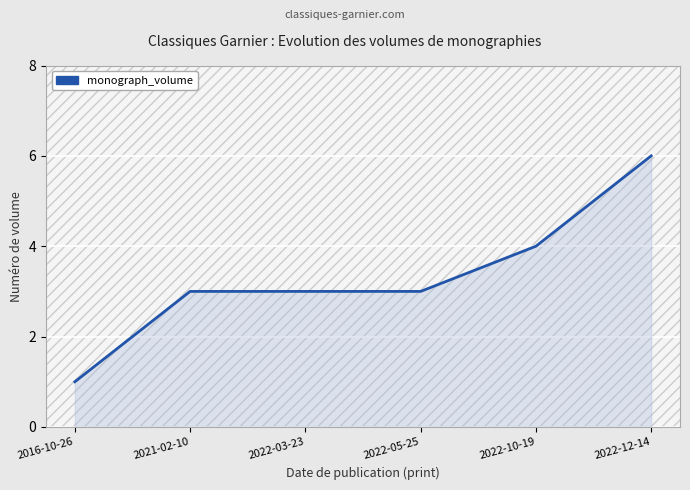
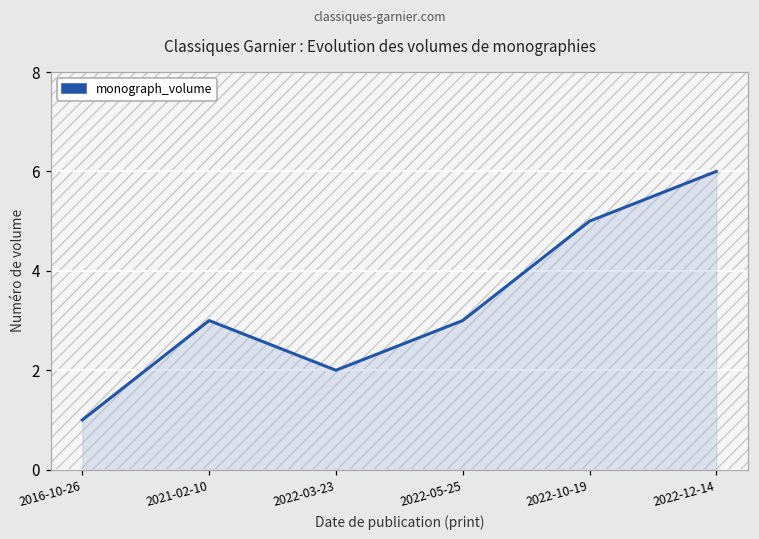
  {
    "2016-10-26": 1,
    "2021-02-10": 3,
-   "2022-03-23": 3,
+   "2022-03-23": 2,
    "2022-05-25": 3,
-   "2022-10-19": 4,
+   "2022-10-19": 5,
    "2022-12-14": 6
  }
